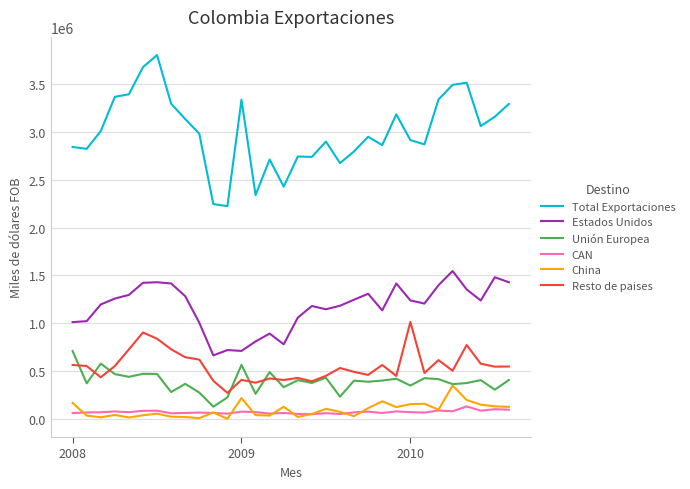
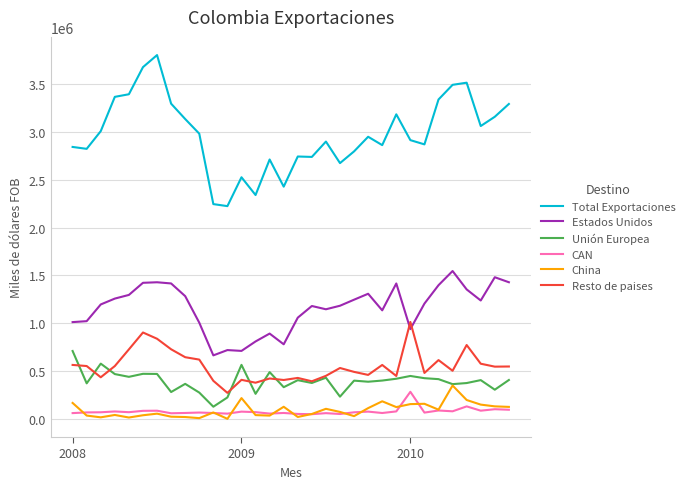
  {
    "Total Exportaciones": {
      "2008": 2800000,
-     "2009": 3300000,
+     "2009": 2500000,
      "2010": 2900000
    },
    "Estados Unidos": {
      "2008": 1000000,
      "2009": 700000,
-     "2010": 1200000
+     "2010": 900000
    },
    "Unión Europea": {
      "2008": 700000,
      "2009": 600000,
-     "2010": 400000
+     "2010": 500000
    },
    "CAN": {
      "2008": 100000,
      "2009": 100000,
-     "2010": 100000
+     "2010": 300000
    },
    "China": {
      "2008": 200000,
      "2009": 200000,
      "2010": 200000
    },
    "Resto de paises": {
      "2008": 600000,
      "2009": 400000,
      "2010": 1000000
    }
  }
